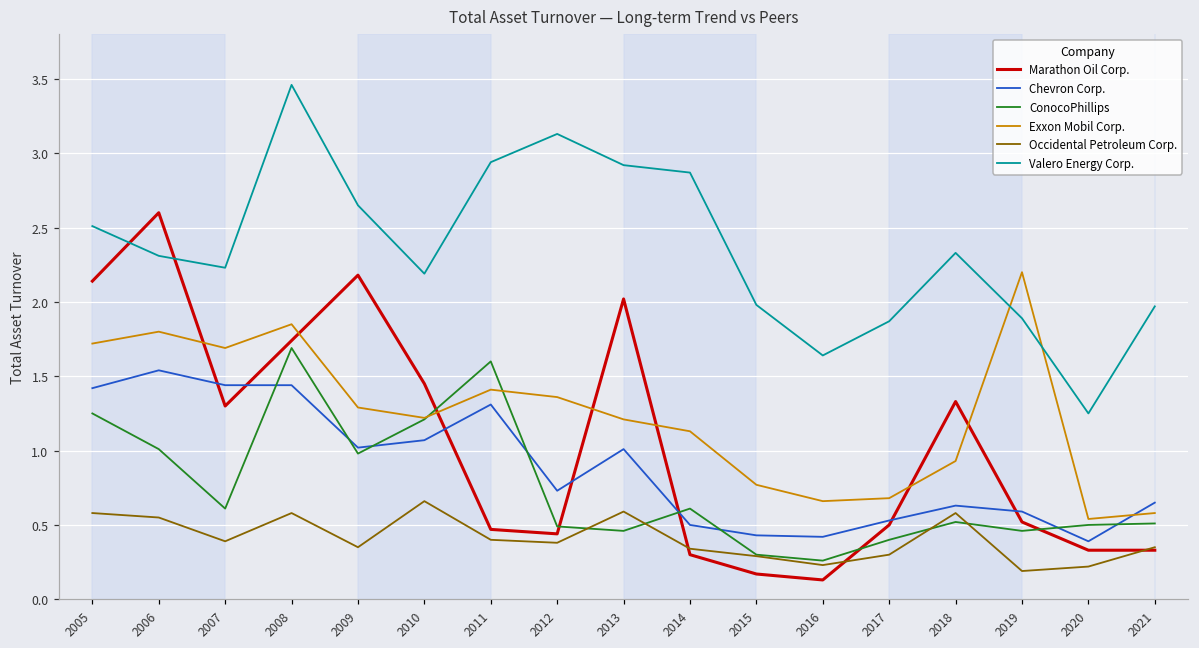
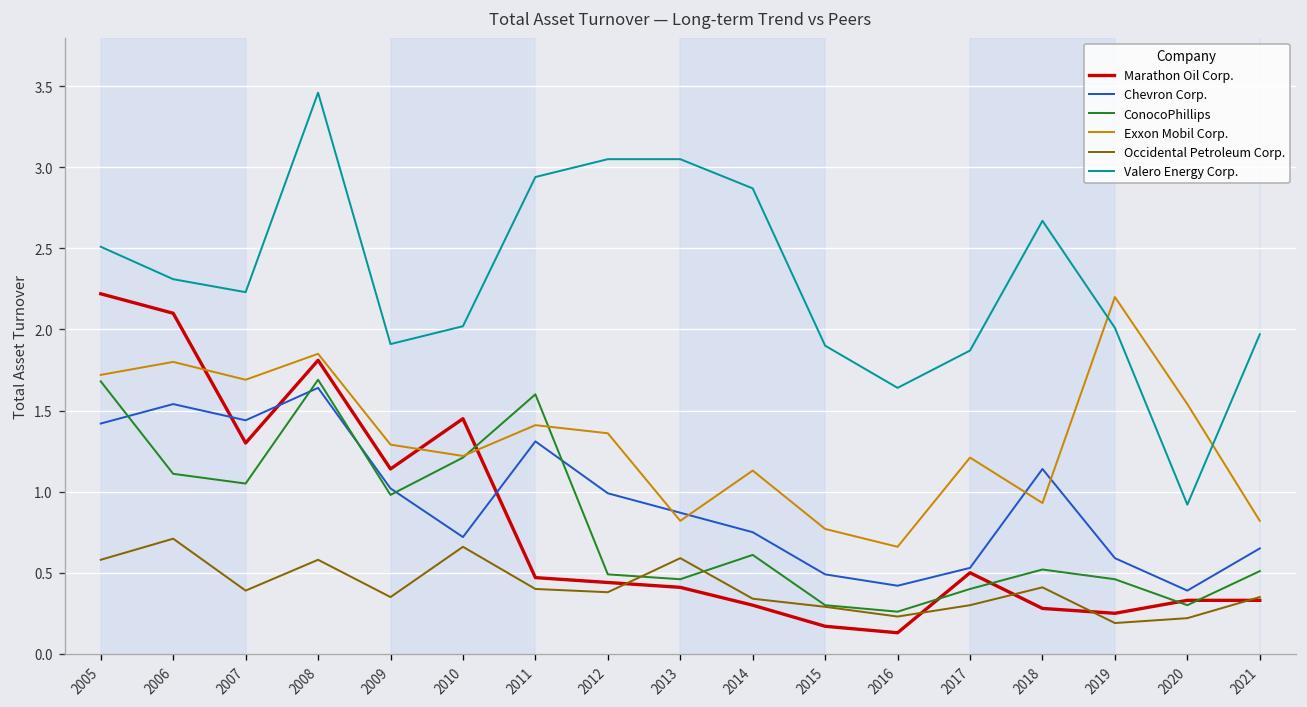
  {
    "Marathon Oil Corp.": {
-     "2005": 2.14,
-     "2006": 2.6,
+     "2005": 2.22,
+     "2006": 2.1,
      "2007": 1.30,
-     "2008": 1.74,
-     "2009": 2.18,
+     "2008": 1.81,
+     "2009": 1.14,
      "2010": 1.45,
      "2011": 0.47,
      "2012": 0.44,
-     "2013": 2.02,
+     "2013": 0.41,
      "2014": 0.30,
      "2015": 0.17,
      "2016": 0.13,
      "2017": 0.50,
-     "2018": 1.33,
-     "2019": 0.52,
+     "2018": 0.28,
+     "2019": 0.25,
      "2020": 0.33,
      "2021": 0.33
    },
    "Chevron Corp.": {
      "2005": 1.42,
      "2006": 1.54,
      "2007": 1.44,
-     "2008": 1.44,
+     "2008": 1.64,
      "2009": 1.02,
-     "2010": 1.07,
+     "2010": 0.72,
      "2011": 1.31,
-     "2012": 0.73,
-     "2013": 1.01,
-     "2014": 0.50,
-     "2015": 0.43,
+     "2012": 0.99,
+     "2013": 0.87,
+     "2014": 0.75,
+     "2015": 0.49,
      "2016": 0.42,
      "2017": 0.53,
-     "2018": 0.63,
+     "2018": 1.14,
      "2019": 0.59,
      "2020": 0.39,
      "2021": 0.65
    },
    "ConocoPhillips": {
-     "2005": 1.25,
-     "2006": 1.01,
-     "2007": 0.61,
+     "2005": 1.68,
+     "2006": 1.11,
+     "2007": 1.05,
      "2008": 1.69,
      "2009": 0.98,
      "2011": 1.60,
      "2012": 0.49,
      "2013": 0.46,
      "2014": 0.61,
      "2016": 0.26,
      "2017": 0.40,
      "2018": 0.52,
      "2019": 0.46,
-     "2020": 0.5,
+     "2020": 0.3,
      "2021": 0.51
    },
    "Exxon Mobil Corp.": {
      "2005": 1.72,
      "2006": 1.80,
      "2007": 1.69,
      "2008": 1.85,
      "2009": 1.29,
      "2011": 1.41,
      "2012": 1.36,
-     "2013": 1.21,
+     "2013": 0.82,
      "2014": 1.13,
      "2015": 0.77,
      "2016": 0.66,
-     "2017": 0.68,
+     "2017": 1.21,
      "2018": 0.93,
      "2019": 2.20,
-     "2020": 0.54,
-     "2021": 0.58
+     "2020": 1.54,
+     "2021": 0.82
    },
    "Occidental Petroleum Corp.": {
      "2005": 0.58,
-     "2006": 0.55,
+     "2006": 0.71,
      "2007": 0.39,
      "2008": 0.58,
      "2009": 0.35,
      "2010": 0.66,
      "2011": 0.40,
      "2012": 0.38,
      "2013": 0.59,
      "2014": 0.34,
      "2016": 0.23,
      "2017": 0.30,
-     "2018": 0.58,
+     "2018": 0.41,
      "2019": 0.19,
      "2020": 0.22,
      "2021": 0.35
    },
    "Valero Energy Corp.": {
      "2005": 2.51,
      "2006": 2.31,
      "2007": 2.23,
      "2008": 3.46,
-     "2009": 2.65,
-     "2010": 2.19,
+     "2009": 1.91,
+     "2010": 2.02,
      "2011": 2.94,
-     "2012": 3.13,
-     "2013": 2.92,
+     "2012": 3.05,
+     "2013": 3.05,
      "2014": 2.87,
-     "2015": 1.98,
+     "2015": 1.90,
      "2016": 1.64,
      "2017": 1.87,
-     "2018": 2.33,
-     "2019": 1.89,
-     "2020": 1.25,
+     "2018": 2.67,
+     "2019": 2.01,
+     "2020": 0.92,
      "2021": 1.97
    }
  }
